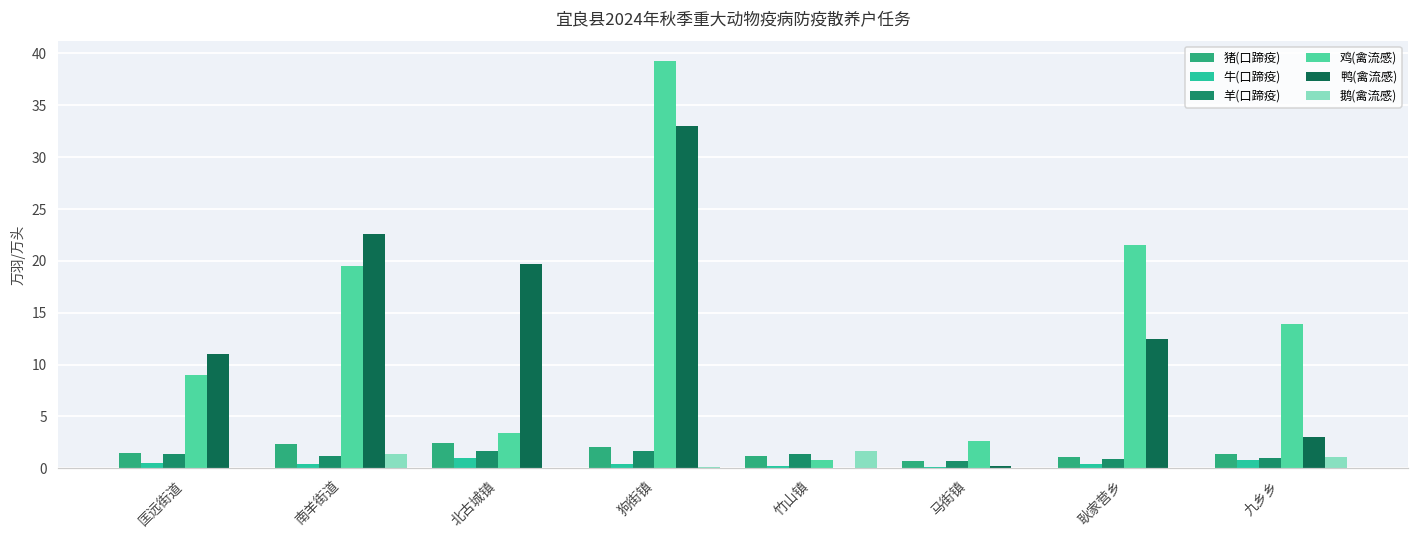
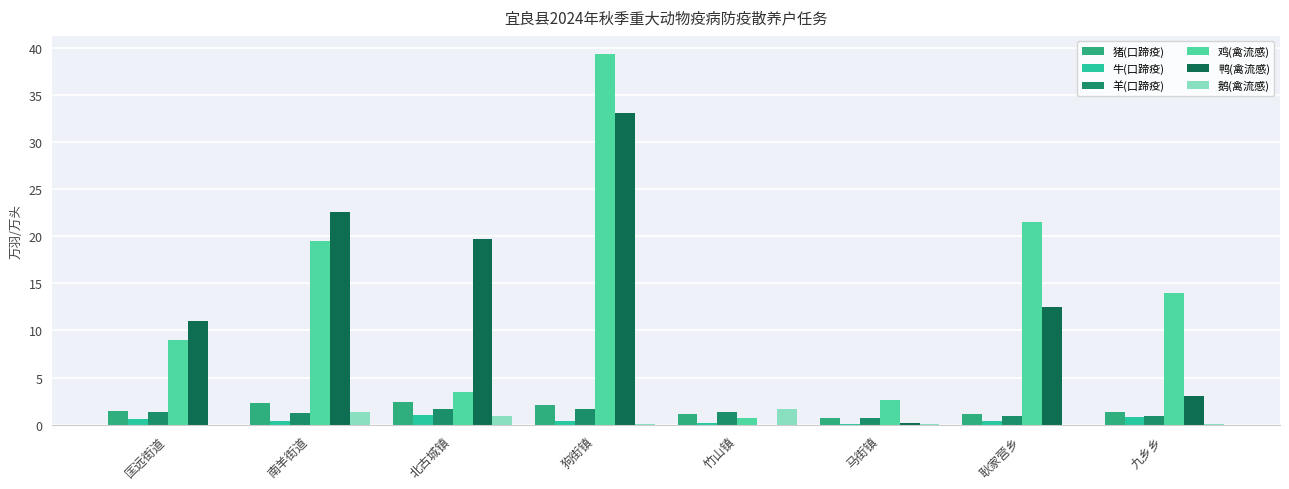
  {
    "鹅(禽流感)": {
      "匡远街道": 0,
      "南羊街道": 1,
-     "北古城镇": 0,
+     "北古城镇": 1,
      "竹山镇": 2,
      "耿家营乡": 0,
-     "九乡乡": 1
+     "九乡乡": 0
    }
  }
